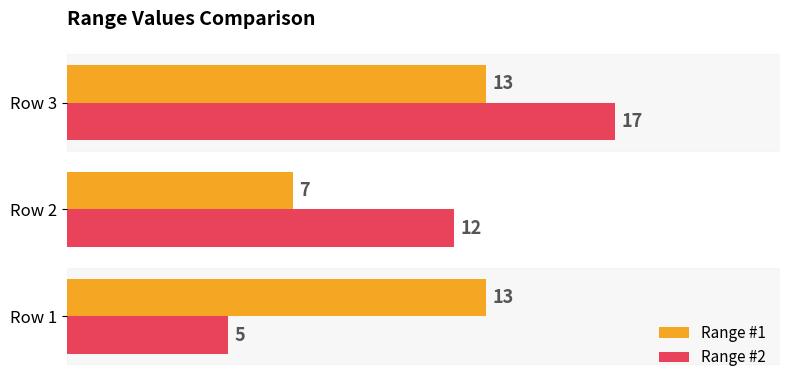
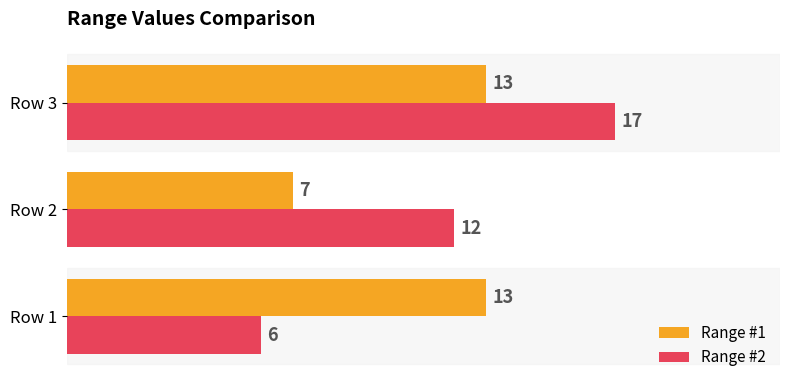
  {
    "Range #1": {
      "Row 3": 13,
      "Row 2": 7,
      "Row 1": 13
    },
    "Range #2": {
      "Row 3": 17,
      "Row 2": 12,
-     "Row 1": 5
+     "Row 1": 6
    }
  }
